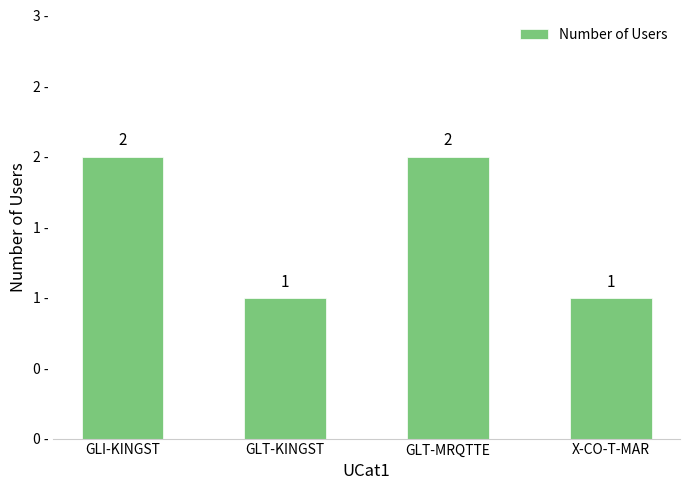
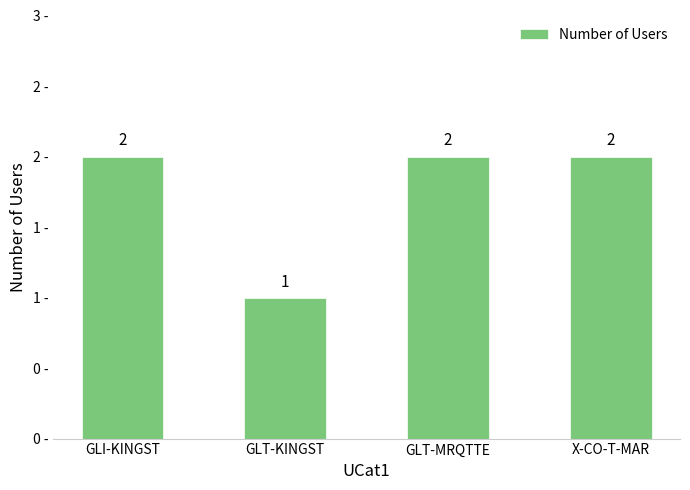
  {
    "GLI-KINGST": 2,
    "GLT-KINGST": 1,
    "GLT-MRQTTE": 2,
-   "X-CO-T-MAR": 1
+   "X-CO-T-MAR": 2
  }
